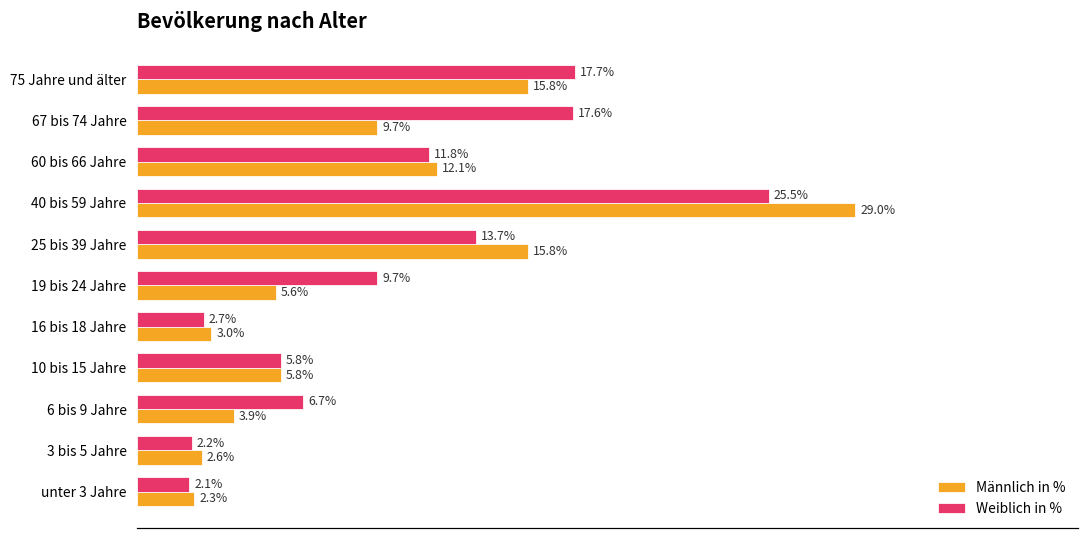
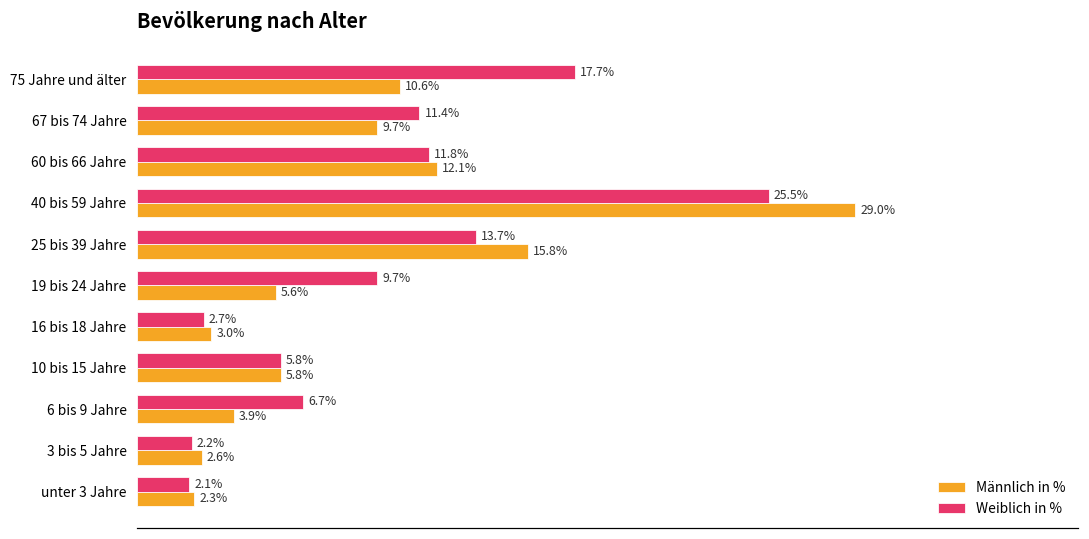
  {
    "Männlich in %": {
-     "75 Jahre und älter": "15.8%",
+     "75 Jahre und älter": "10.6%",
      "67 bis 74 Jahre": "9.7%",
      "60 bis 66 Jahre": "12.1%",
      "40 bis 59 Jahre": "29.0%",
      "25 bis 39 Jahre": "15.8%",
      "19 bis 24 Jahre": "5.6%",
      "16 bis 18 Jahre": "3.0%",
      "10 bis 15 Jahre": "5.8%",
      "6 bis 9 Jahre": "3.9%",
      "3 bis 5 Jahre": "2.6%",
      "unter 3 Jahre": "2.3%"
    },
    "Weiblich in %": {
      "75 Jahre und älter": "17.7%",
-     "67 bis 74 Jahre": "17.6%",
+     "67 bis 74 Jahre": "11.4%",
      "60 bis 66 Jahre": "11.8%",
      "40 bis 59 Jahre": "25.5%",
      "25 bis 39 Jahre": "13.7%",
      "19 bis 24 Jahre": "9.7%",
      "16 bis 18 Jahre": "2.7%",
      "10 bis 15 Jahre": "5.8%",
      "6 bis 9 Jahre": "6.7%",
      "3 bis 5 Jahre": "2.2%",
      "unter 3 Jahre": "2.1%"
    }
  }
